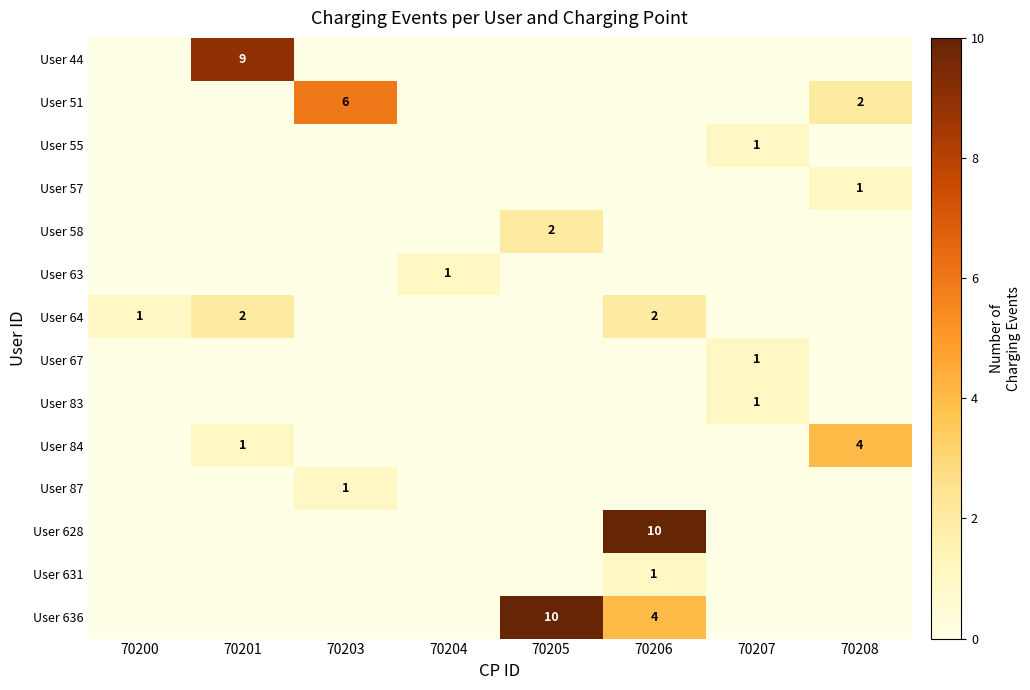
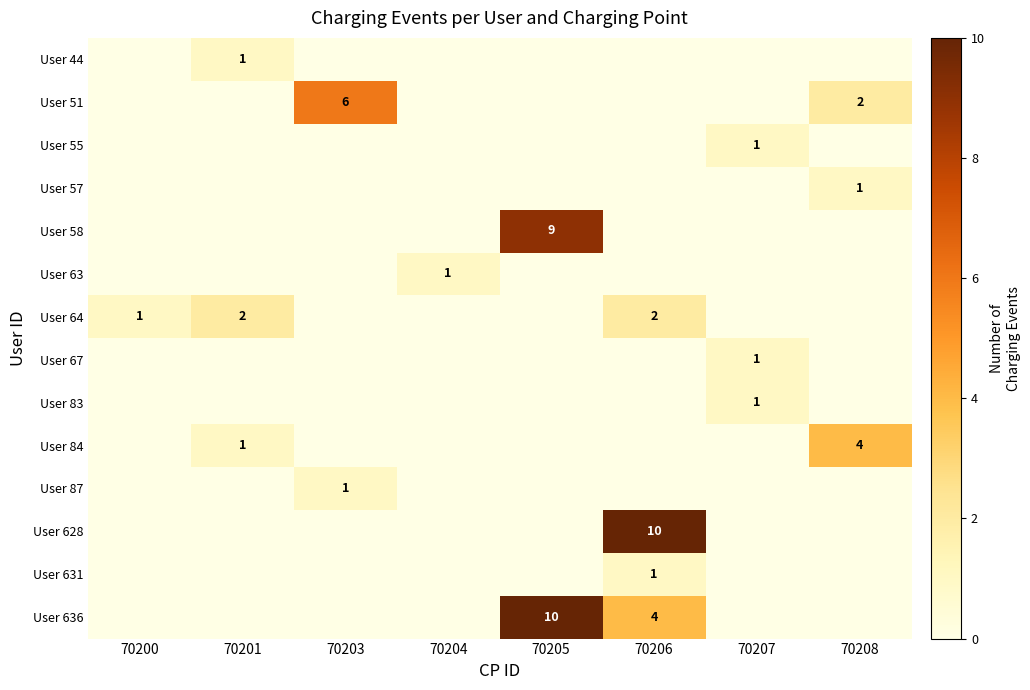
  {
    "User 44": {
-     "70201": 9
+     "70201": 1
    },
    "User 51": {
      "70203": 6,
      "70208": 2
    },
    "User 55": {
      "70207": 1
    },
    "User 57": {
      "70208": 1
    },
    "User 58": {
-     "70205": 2
+     "70205": 9
    },
    "User 63": {
      "70204": 1
    },
    "User 64": {
      "70200": 1,
      "70201": 2,
      "70206": 2
    },
    "User 67": {
      "70207": 1
    },
    "User 83": {
      "70207": 1
    },
    "User 84": {
      "70201": 1,
      "70208": 4
    },
    "User 87": {
      "70203": 1
    },
    "User 628": {
      "70206": 10
    },
    "User 631": {
      "70206": 1
    },
    "User 636": {
      "70205": 10,
      "70206": 4
    }
  }
